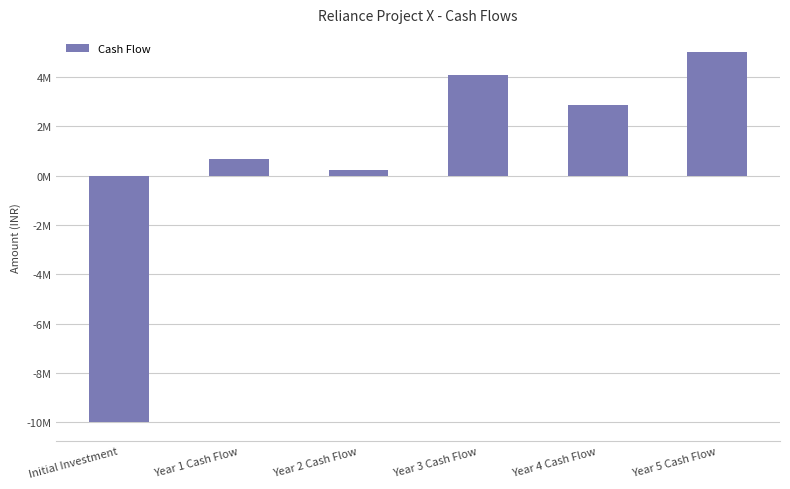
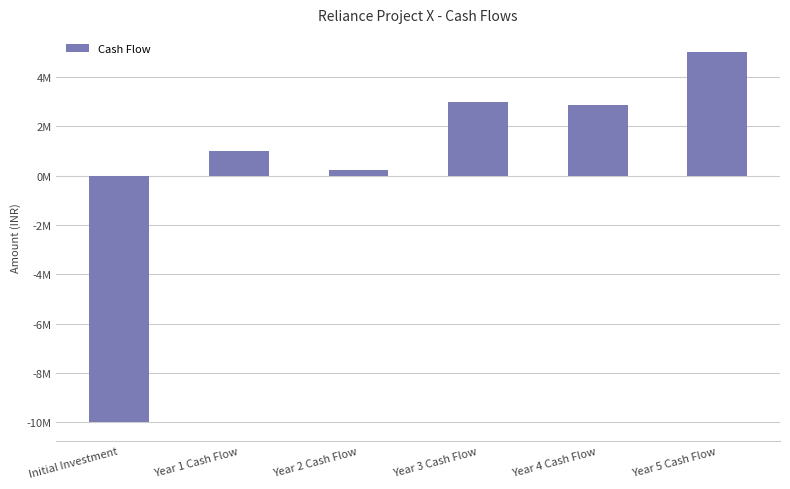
  {
    "Initial Investment": -10000000,
-   "Year 1 Cash Flow": 700000,
+   "Year 1 Cash Flow": 1000000,
    "Year 2 Cash Flow": 200000,
-   "Year 3 Cash Flow": 4100000,
+   "Year 3 Cash Flow": 3000000,
    "Year 4 Cash Flow": 2900000,
    "Year 5 Cash Flow": 5000000
  }
